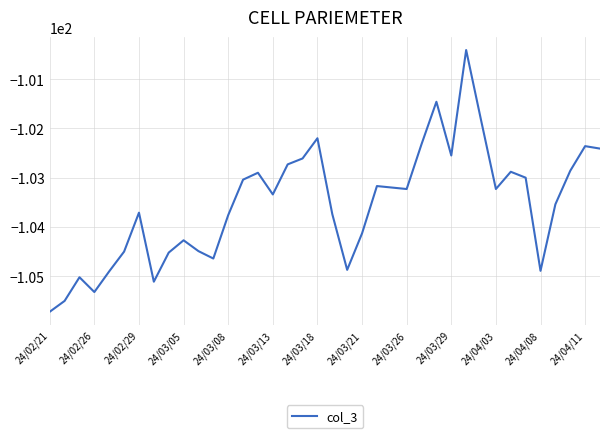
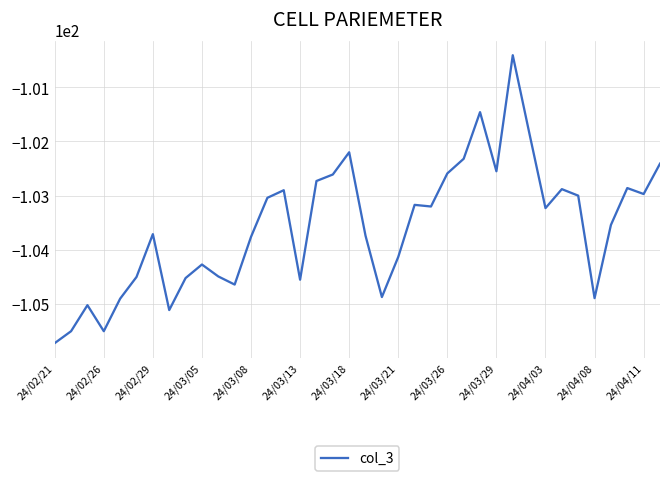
  {
    "24/02/21": -105.7,
-   "24/02/26": -105.3,
+   "24/02/26": -105.5,
    "24/02/29": -103.7,
    "24/03/05": -104.3,
    "24/03/08": -103.8,
-   "24/03/13": -103.3,
+   "24/03/13": -104.6,
    "24/03/18": -102.2,
    "24/03/21": -104.1,
-   "24/03/26": -103.2,
+   "24/03/26": -102.6,
    "24/03/29": -102.6,
    "24/04/03": -103.2,
    "24/04/08": -104.9,
-   "24/04/11": -102.4
+   "24/04/11": -103.0
  }
